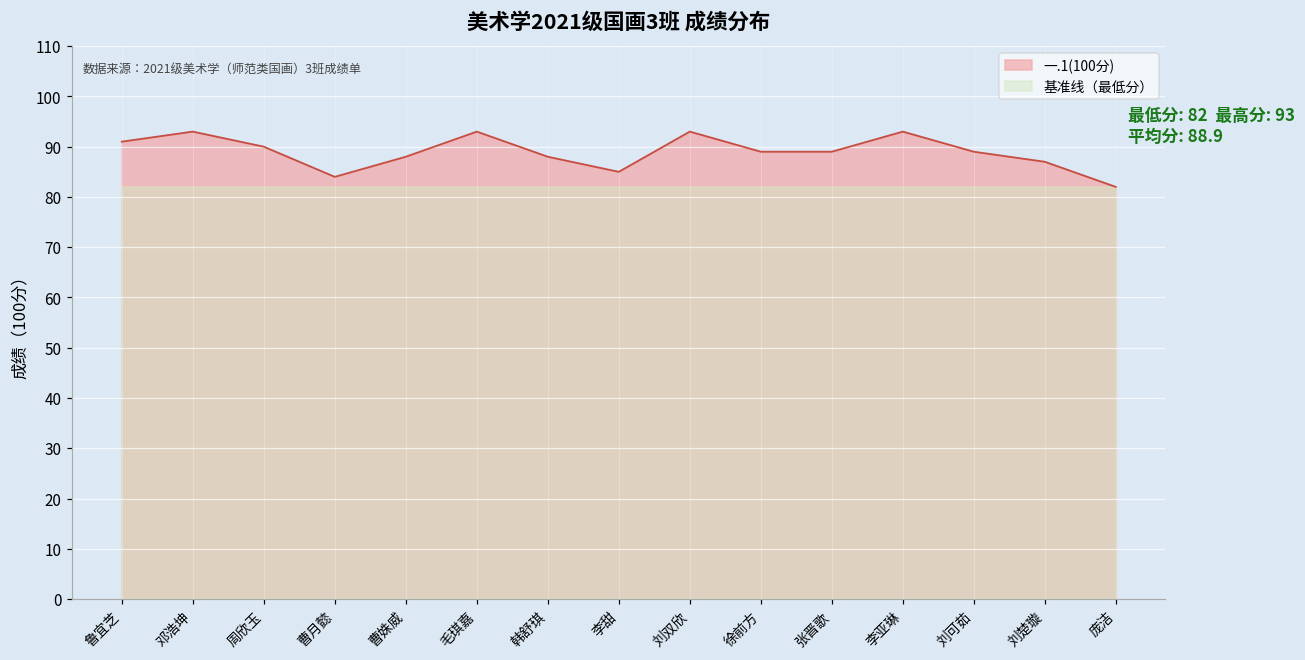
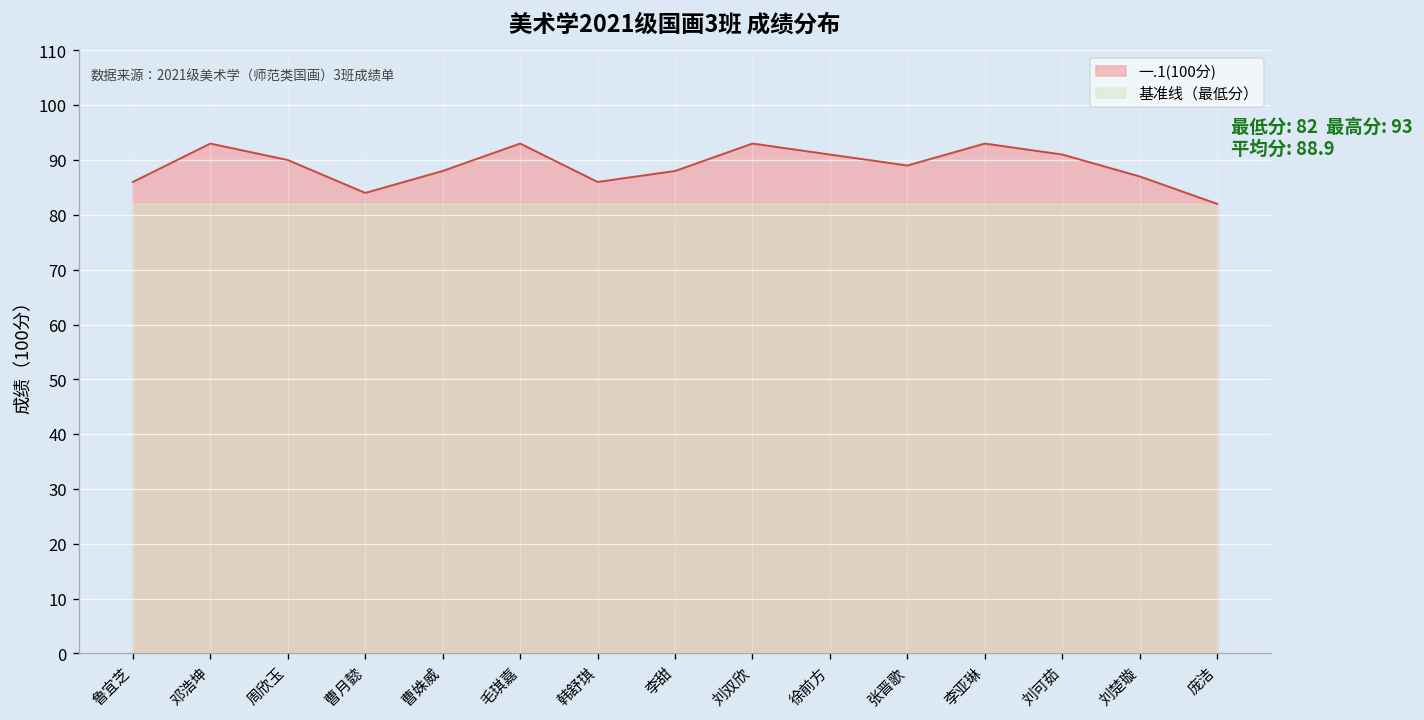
  {
    "一.1(100分)": {
-     "鲁宜芝": 91,
+     "鲁宜芝": 86,
      "邓浩坤": 93,
      "周欣玉": 90,
      "曹月懿": 84,
      "曹姝威": 88,
      "毛琪嘉": 93,
-     "韩舒琪": 88,
-     "李甜": 85,
+     "韩舒琪": 86,
+     "李甜": 88,
      "刘双欣": 93,
-     "徐前方": 89,
+     "徐前方": 91,
      "张晋歌": 89,
      "李亚琳": 93,
-     "刘可茹": 89,
+     "刘可茹": 91,
      "刘楚璇": 87
    },
    "基准线（最低分）": {
      "鲁宜芝": 82,
      "邓浩坤": 82,
      "周欣玉": 82,
      "曹月懿": 82,
      "曹姝威": 82,
      "毛琪嘉": 82,
      "韩舒琪": 82,
      "李甜": 82,
      "刘双欣": 82,
      "徐前方": 82,
      "张晋歌": 82,
      "李亚琳": 82,
      "刘可茹": 82,
      "刘楚璇": 82
    }
  }
